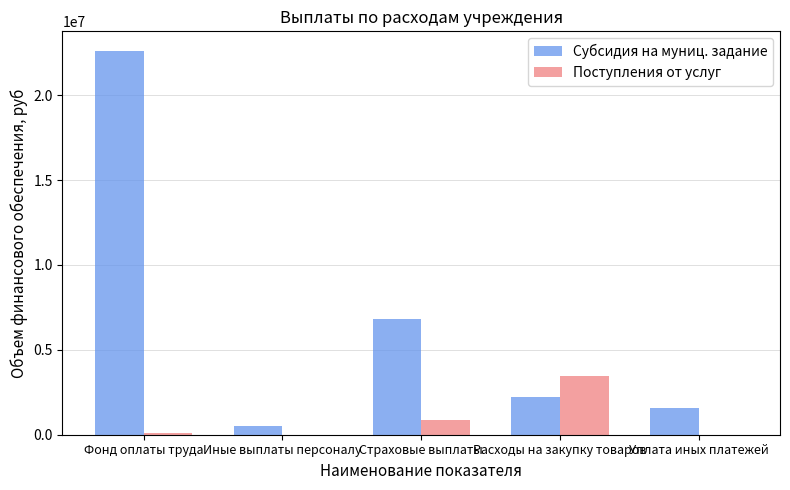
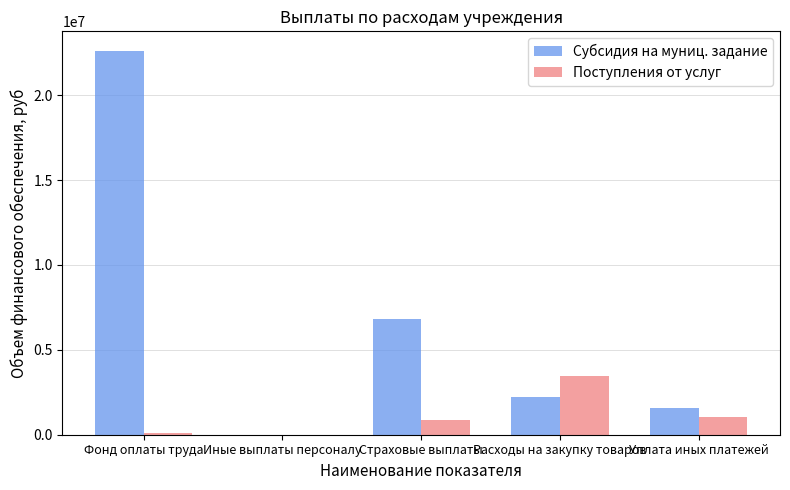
  {
    "Субсидия на муниц. задание": {
      "Фонд оплаты труда": 22600000,
-     "Иные выплаты персоналу": 500000,
+     "Иные выплаты персоналу": 0,
      "Страховые выплаты": 6800000,
      "Расходы на закупку товаров": 2200000,
      "Уплата иных платежей": 1600000
    },
    "Поступления от услуг": {
      "Иные выплаты персоналу": 0,
      "Страховые выплаты": 800000,
      "Расходы на закупку товаров": 3500000,
-     "Уплата иных платежей": 0
+     "Уплата иных платежей": 1000000
    }
  }
